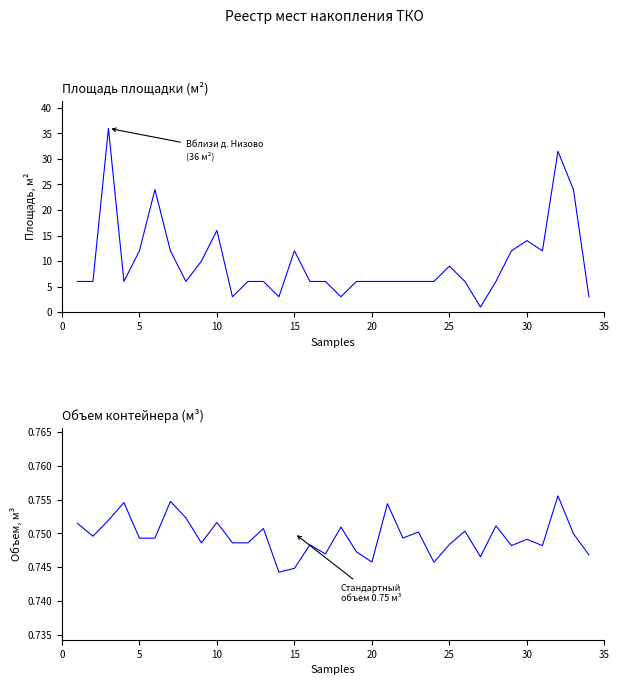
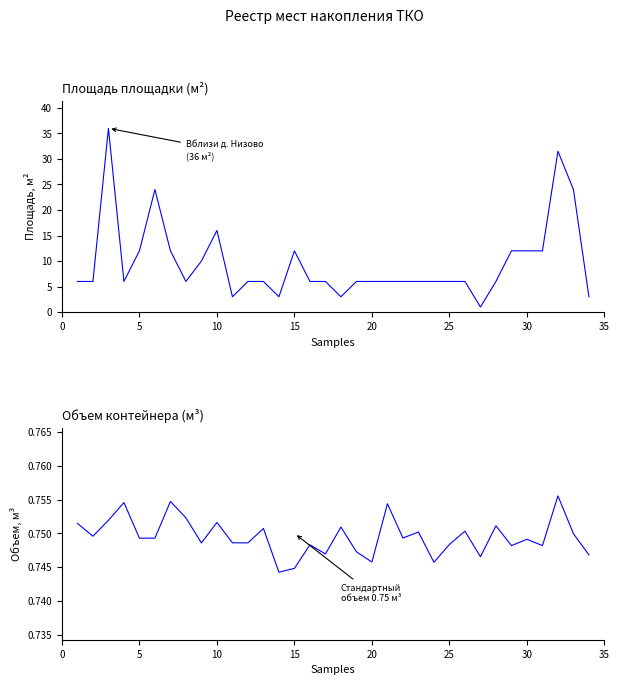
  {
    "Площадь площадки (м²)": {
      "5": 12,
      "10": 16,
      "15": 12,
      "20": 6,
-     "25": 9,
-     "30": 14
+     "25": 6,
+     "30": 12
    },
    "Объем контейнера (м³)": {
      "5": 0.749,
      "10": 0.752,
      "15": 0.745,
      "25": 0.748,
      "30": 0.749
    }
  }
